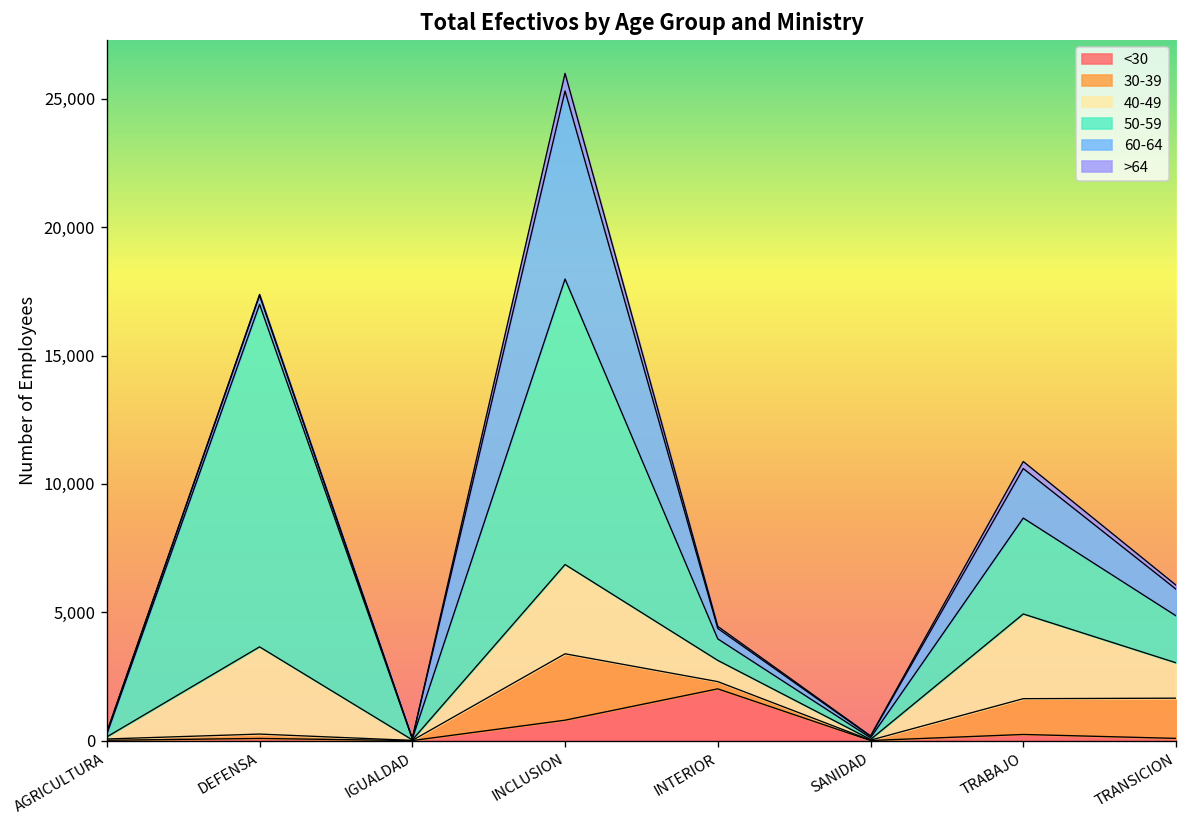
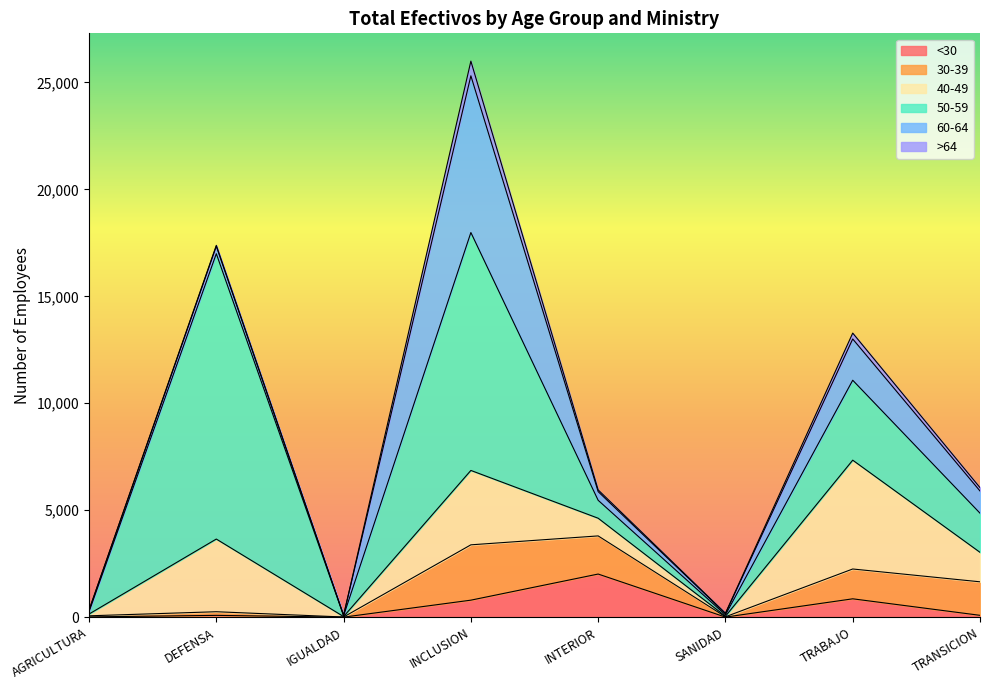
  {
    "<30": {
      "DEFENSA": "100",
      "INCLUSION": "800",
      "INTERIOR": "2,000",
-     "TRABAJO": "200",
+     "TRABAJO": "900",
      "TRANSICION": "100"
    },
    "30-39": {
      "DEFENSA": "200",
      "INCLUSION": "2,600",
-     "INTERIOR": "300",
+     "INTERIOR": "1,800",
      "TRABAJO": "1,400",
      "TRANSICION": "1,600"
    },
    "40-49": {
      "DEFENSA": "3,400",
      "INCLUSION": "3,500",
      "INTERIOR": "800",
-     "TRABAJO": "3,300",
+     "TRABAJO": "5,100",
      "TRANSICION": "1,400"
    },
    "50-59": {
      "DEFENSA": "13,300",
      "INCLUSION": "11,100",
      "INTERIOR": "800",
      "TRABAJO": "3,700",
      "TRANSICION": "1,800"
    }
  }
